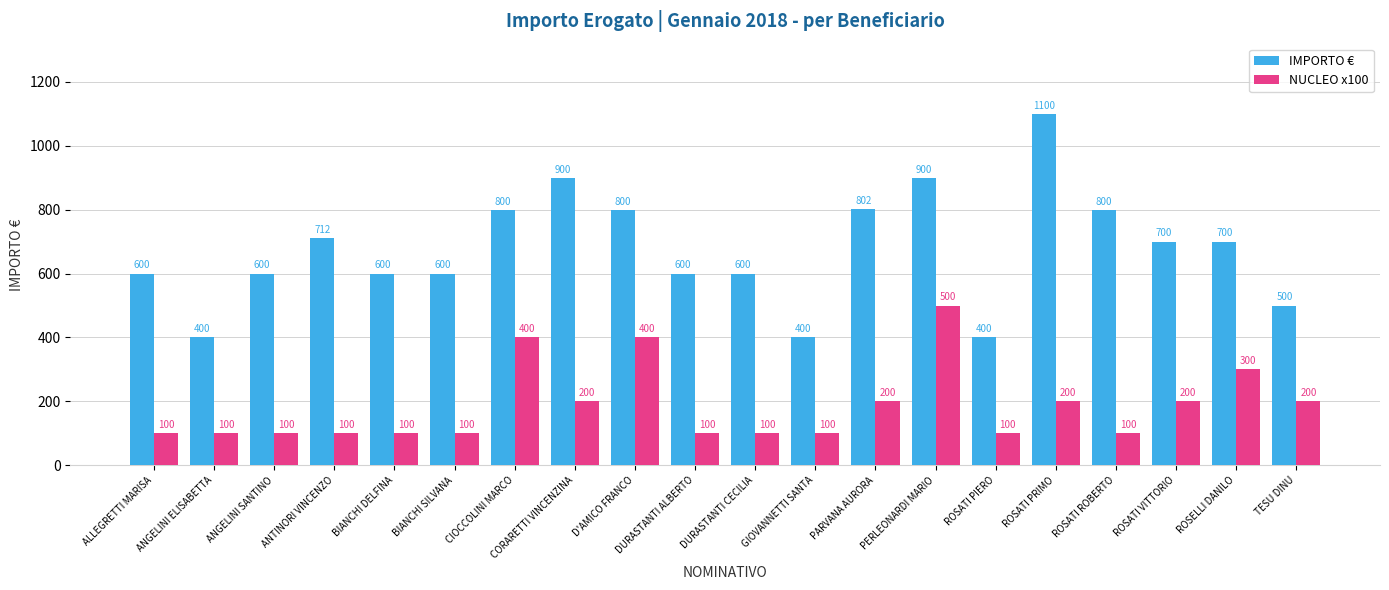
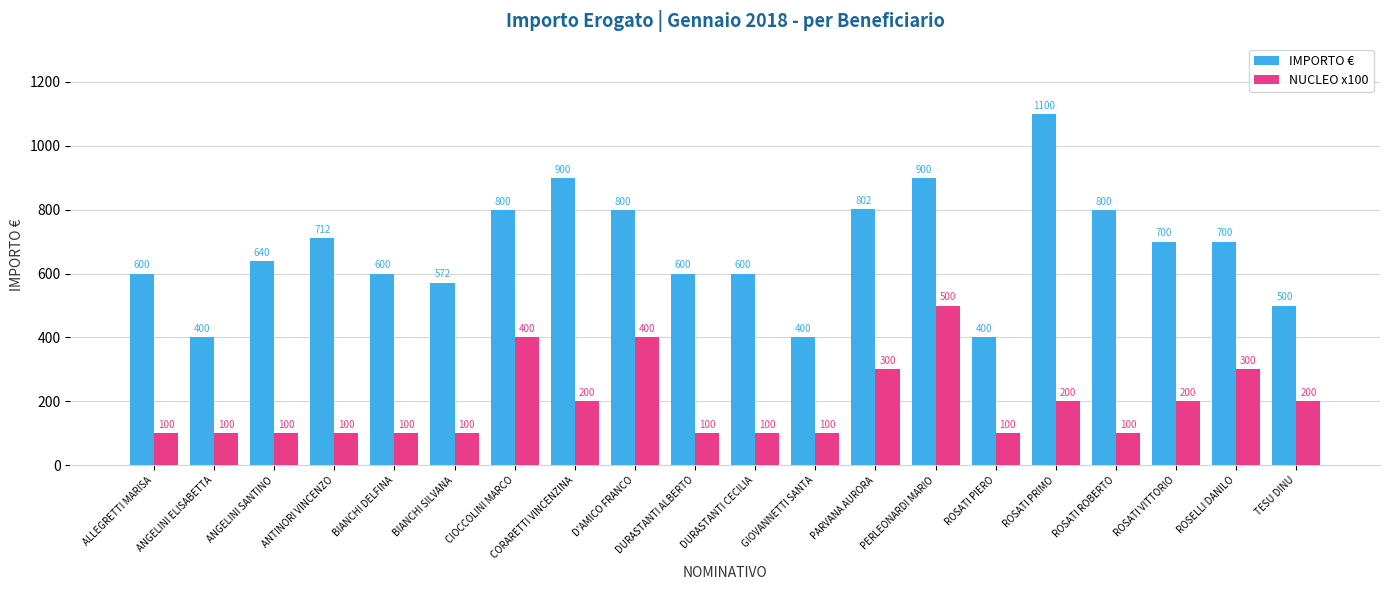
  {
    "IMPORTO €": {
      "ALLEGRETTI MARISA": 600,
      "ANGELINI ELISABETTA": 400,
-     "ANGELINI SANTINO": 600,
+     "ANGELINI SANTINO": 640,
      "ANTINORI VINCENZO": 712,
      "BIANCHI DELFINA": 600,
-     "BIANCHI SILVANA": 600,
+     "BIANCHI SILVANA": 572,
      "CIOCCOLINI MARCO": 800,
      "CORARETTI VINCENZINA": 900,
      "D'AMICO FRANCO": 800,
      "DURASTANTI ALBERTO": 600,
      "DURASTANTI CECILIA": 600,
      "GIOVANNETTI SANTA": 400,
      "PARVANA AURORA": 802,
      "PERLEONARDI MARIO": 900,
      "ROSATI PIERO": 400,
      "ROSATI PRIMO": 1100,
      "ROSATI ROBERTO": 800,
      "ROSATI VITTORIO": 700,
      "ROSELLI DANILO": 700,
      "TESU DINU": 500
    },
    "NUCLEO x100": {
      "ALLEGRETTI MARISA": 100,
      "ANGELINI ELISABETTA": 100,
      "ANGELINI SANTINO": 100,
      "ANTINORI VINCENZO": 100,
      "BIANCHI DELFINA": 100,
      "BIANCHI SILVANA": 100,
      "CIOCCOLINI MARCO": 400,
      "CORARETTI VINCENZINA": 200,
      "D'AMICO FRANCO": 400,
      "DURASTANTI ALBERTO": 100,
      "DURASTANTI CECILIA": 100,
      "GIOVANNETTI SANTA": 100,
-     "PARVANA AURORA": 200,
+     "PARVANA AURORA": 300,
      "PERLEONARDI MARIO": 500,
      "ROSATI PIERO": 100,
      "ROSATI PRIMO": 200,
      "ROSATI ROBERTO": 100,
      "ROSATI VITTORIO": 200,
      "ROSELLI DANILO": 300,
      "TESU DINU": 200
    }
  }
